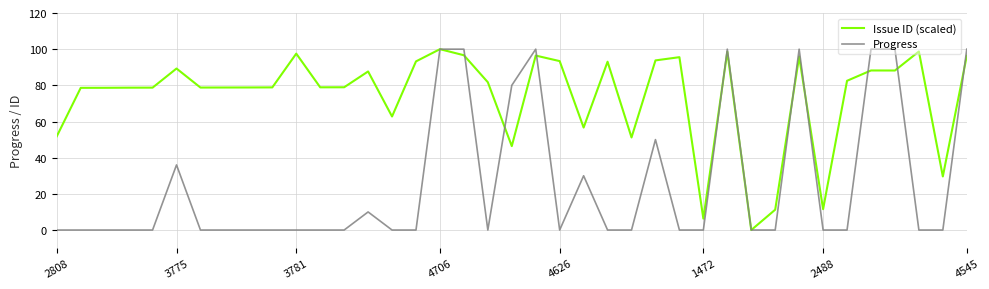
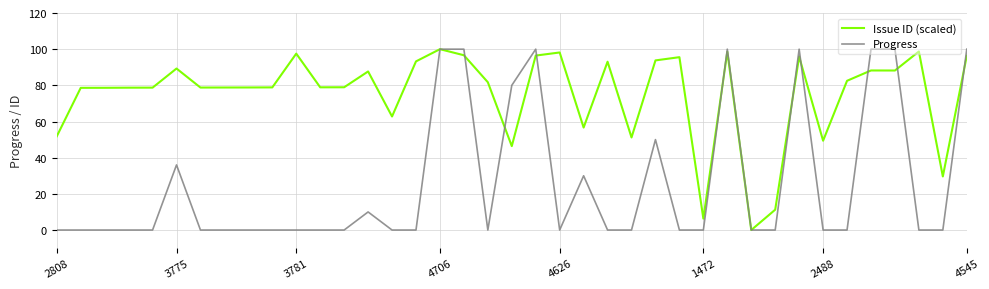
  {
    "Issue ID (scaled)": {
      "2808": 52,
      "3775": 89,
      "3781": 98,
-     "4626": 93,
+     "4626": 98,
      "1472": 6,
-     "2488": 12,
+     "2488": 49,
      "4545": 96
    },
    "Progress": {
      "2808": 0,
      "3775": 36,
      "3781": 0,
      "4626": 0,
      "1472": 0,
      "2488": 0,
      "4545": 100
    }
  }
